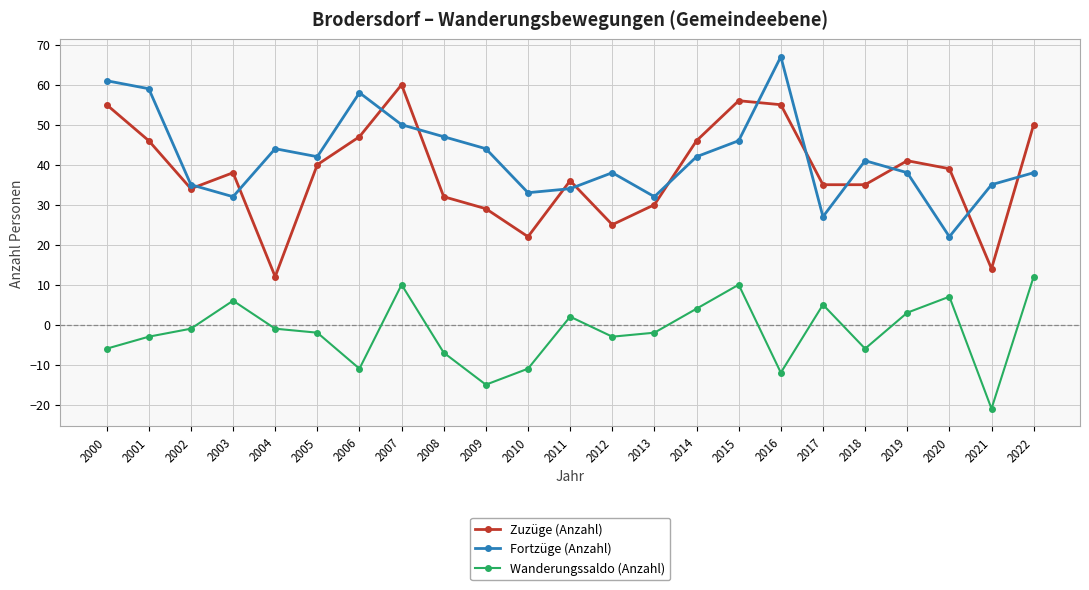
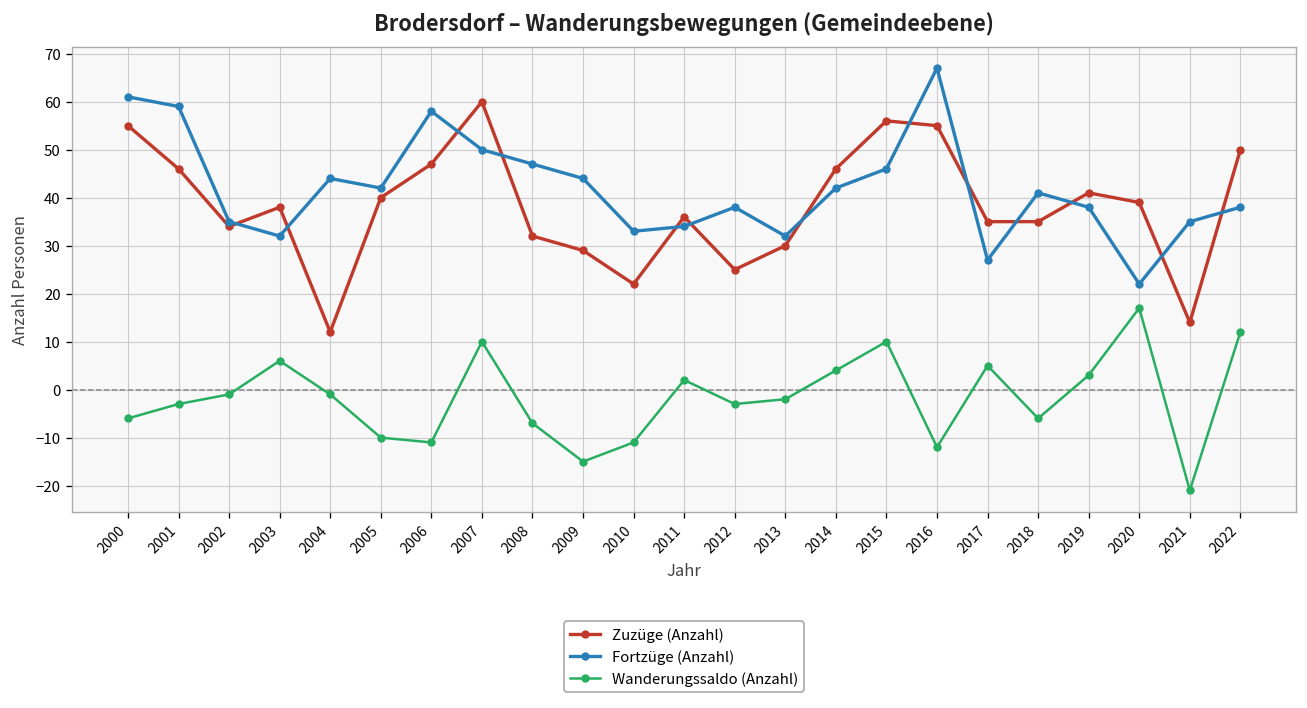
  {
    "Zuzüge (Anzahl)": {
      "2000": 55,
      "2001": 46,
      "2002": 34,
      "2003": 38,
      "2004": 12,
      "2005": 40,
      "2006": 47,
      "2007": 60,
      "2008": 32,
      "2009": 29,
      "2010": 22,
      "2011": 36,
      "2012": 25,
      "2013": 30,
      "2014": 46,
      "2015": 56,
      "2016": 55,
      "2017": 35,
      "2018": 35,
      "2019": 41,
      "2020": 39,
      "2021": 14,
      "2022": 50
    },
    "Fortzüge (Anzahl)": {
      "2000": 61,
      "2001": 59,
      "2002": 35,
      "2003": 32,
      "2004": 44,
      "2005": 42,
      "2006": 58,
      "2007": 50,
      "2008": 47,
      "2009": 44,
      "2010": 33,
      "2011": 34,
      "2012": 38,
      "2013": 32,
      "2014": 42,
      "2015": 46,
      "2016": 67,
      "2017": 27,
      "2018": 41,
      "2019": 38,
      "2020": 22,
      "2021": 35,
      "2022": 38
    },
    "Wanderungssaldo (Anzahl)": {
      "2000": -6,
      "2001": -3,
      "2002": -1,
      "2003": 6,
      "2004": -1,
-     "2005": -2,
+     "2005": -10,
      "2006": -11,
      "2007": 10,
      "2008": -7,
      "2009": -15,
      "2010": -11,
      "2011": 2,
      "2012": -3,
      "2013": -2,
      "2014": 4,
      "2015": 10,
      "2016": -12,
      "2017": 5,
      "2018": -6,
      "2019": 3,
-     "2020": 7,
+     "2020": 17,
      "2021": -21,
      "2022": 12
    }
  }
